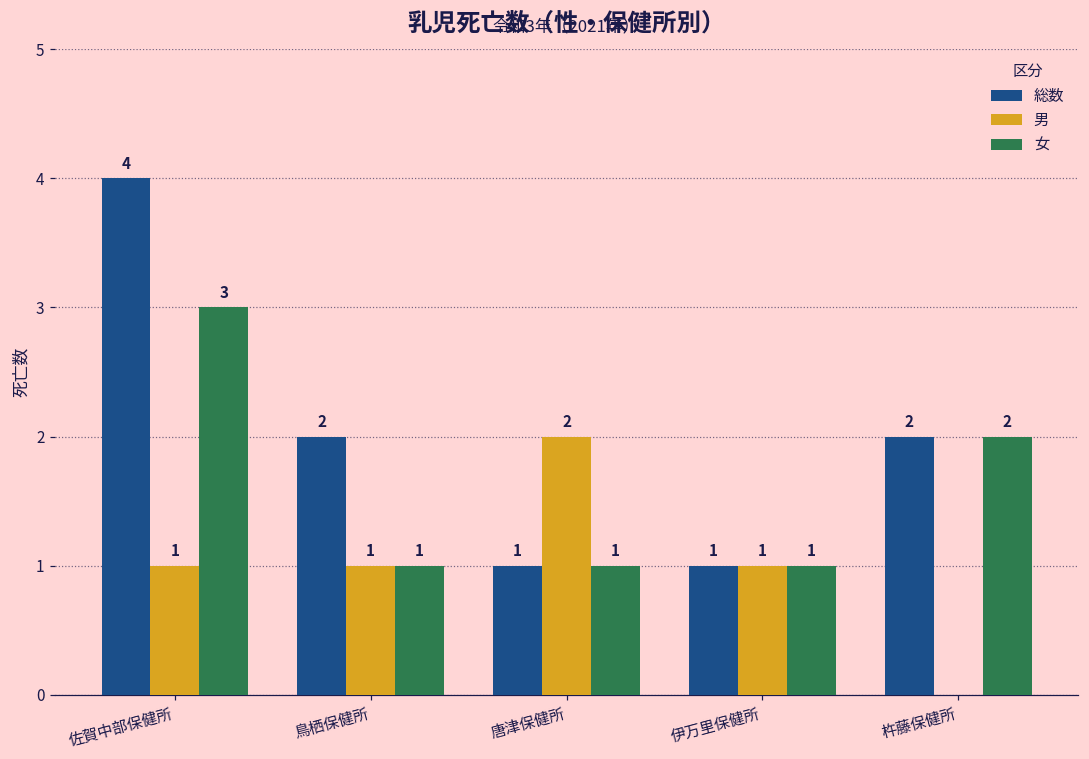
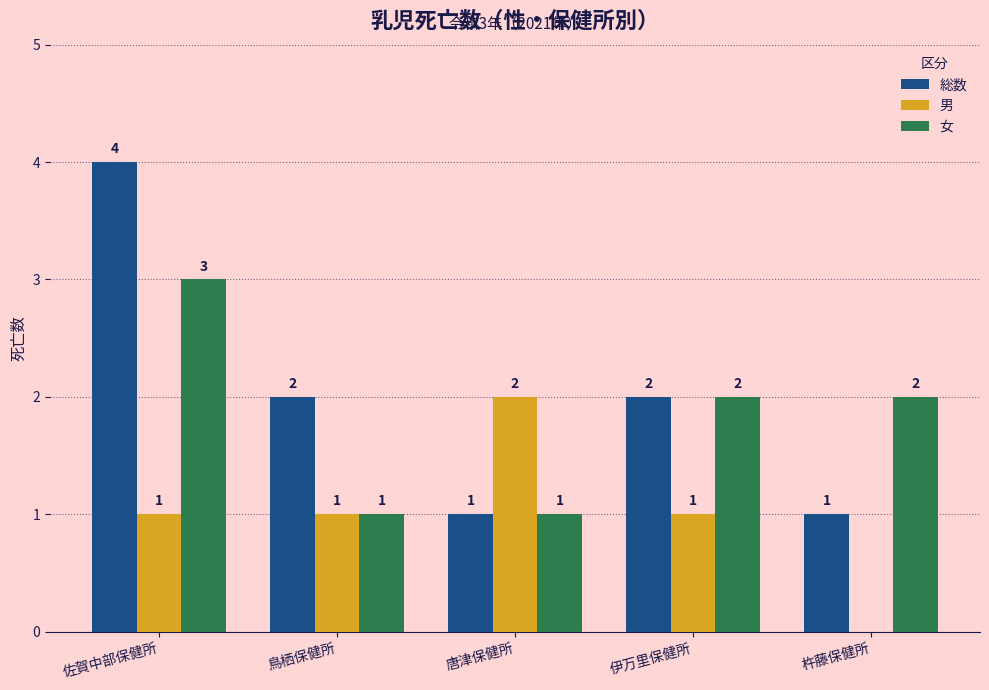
  {
    "総数": {
      "佐賀中部保健所": 4,
      "鳥栖保健所": 2,
      "唐津保健所": 1,
-     "伊万里保健所": 1,
-     "杵藤保健所": 2
+     "伊万里保健所": 2,
+     "杵藤保健所": 1
    },
    "男": {
      "佐賀中部保健所": 1,
      "鳥栖保健所": 1,
      "唐津保健所": 2,
      "伊万里保健所": 1
    },
    "女": {
      "佐賀中部保健所": 3,
      "鳥栖保健所": 1,
      "唐津保健所": 1,
-     "伊万里保健所": 1,
+     "伊万里保健所": 2,
      "杵藤保健所": 2
    }
  }
